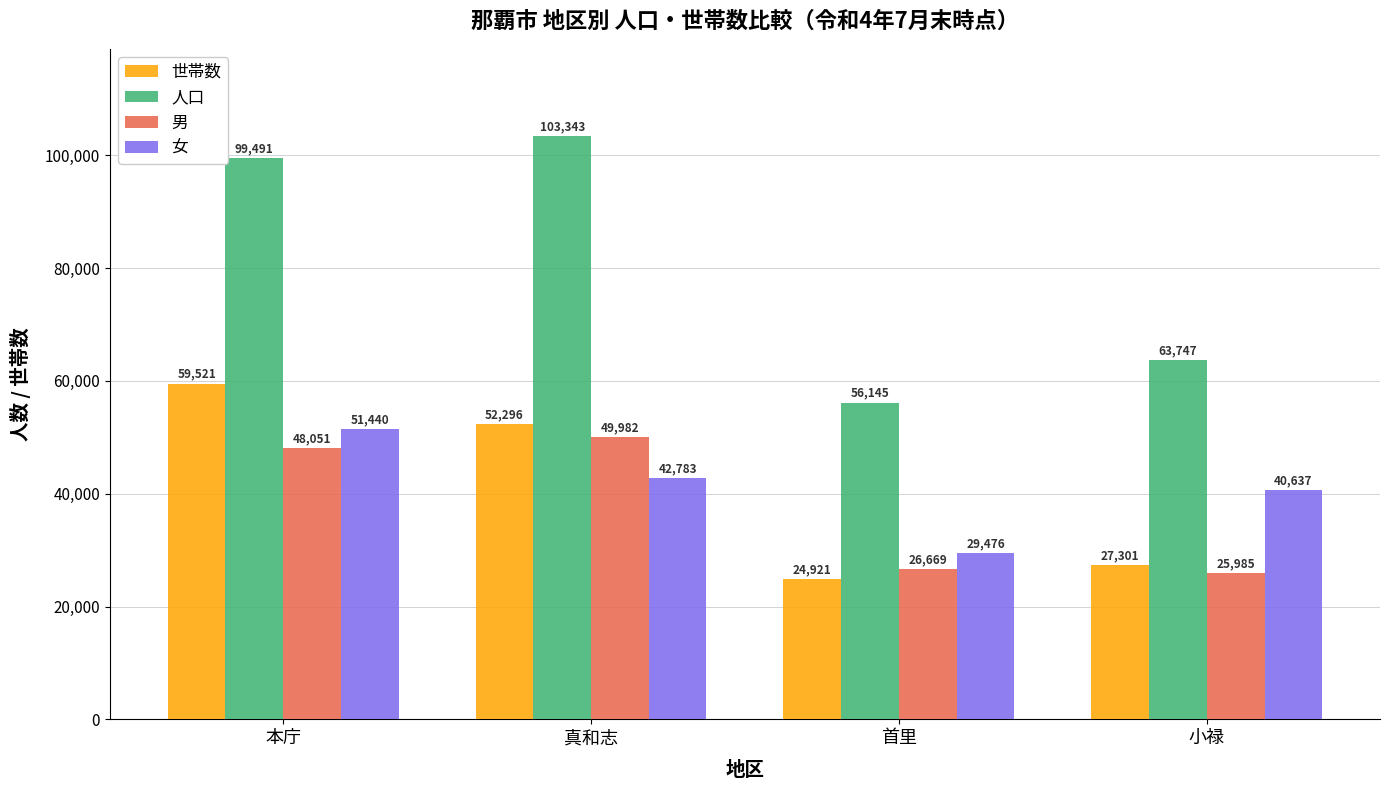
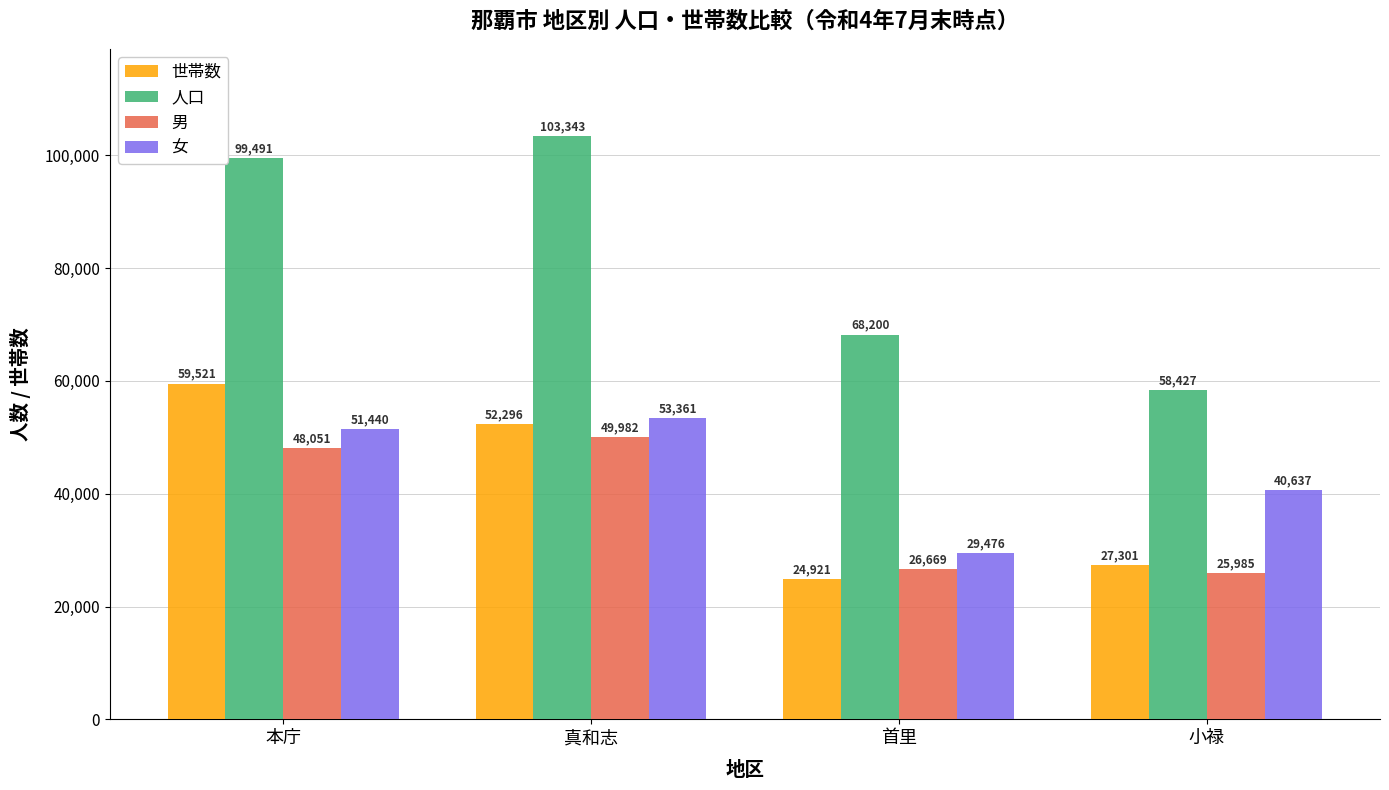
  {
    "世帯数": {
      "本庁": "59,521",
      "真和志": "52,296",
      "首里": "24,921",
      "小禄": "27,301"
    },
    "人口": {
      "本庁": "99,491",
      "真和志": "103,343",
-     "首里": "56,145",
-     "小禄": "63,747"
+     "首里": "68,200",
+     "小禄": "58,427"
    },
    "男": {
      "本庁": "48,051",
      "真和志": "49,982",
      "首里": "26,669",
      "小禄": "25,985"
    },
    "女": {
      "本庁": "51,440",
-     "真和志": "42,783",
+     "真和志": "53,361",
      "首里": "29,476",
      "小禄": "40,637"
    }
  }
